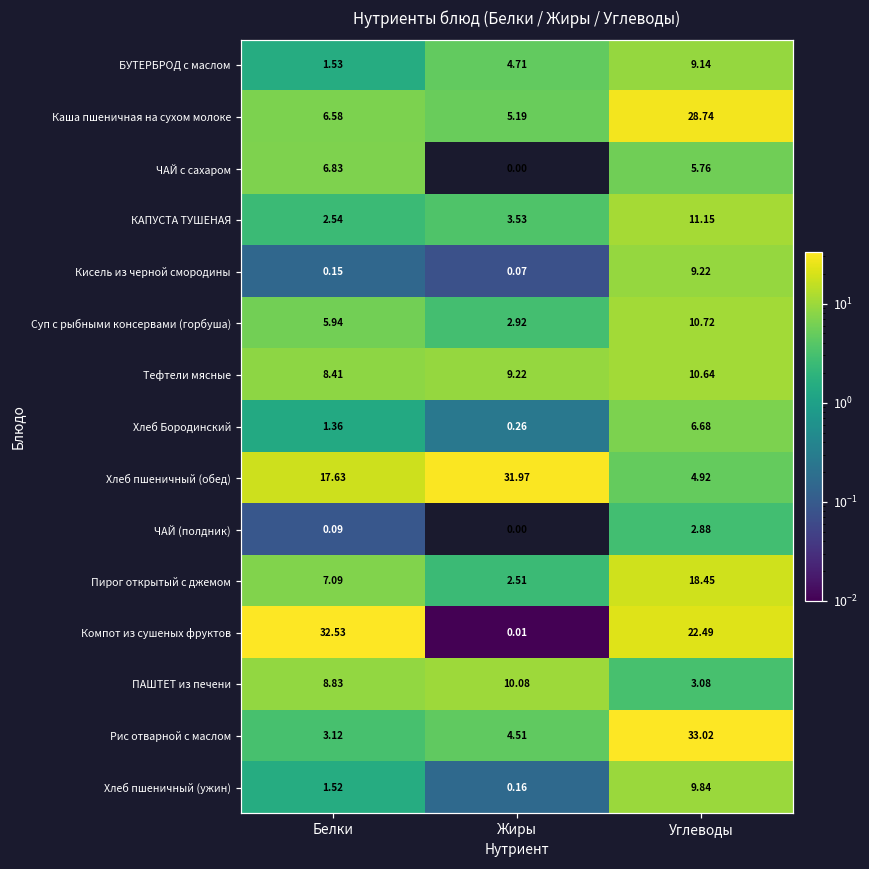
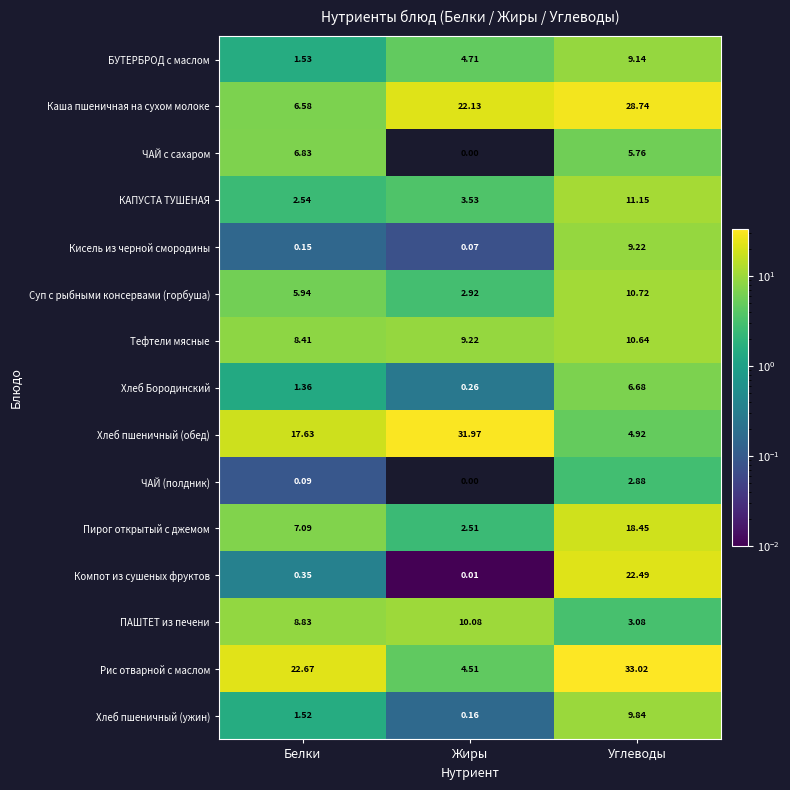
  {
    "БУТЕРБРОД с маслом": {
      "Белки": 1.53,
      "Жиры": 4.71,
      "Углеводы": 9.14
    },
    "Каша пшеничная на сухом молоке": {
      "Белки": 6.58,
-     "Жиры": 5.19,
+     "Жиры": 22.13,
      "Углеводы": 28.74
    },
    "ЧАЙ с сахаром": {
      "Белки": 6.83,
      "Углеводы": 5.76
    },
    "КАПУСТА ТУШЕНАЯ": {
      "Белки": 2.54,
      "Жиры": 3.53,
      "Углеводы": 11.15
    },
    "Кисель из черной смородины": {
      "Белки": 0.15,
      "Жиры": 0.07,
      "Углеводы": 9.22
    },
    "Суп с рыбными консервами (горбуша)": {
      "Белки": 5.94,
      "Жиры": 2.92,
      "Углеводы": 10.72
    },
    "Тефтели мясные": {
      "Белки": 8.41,
      "Жиры": 9.22,
      "Углеводы": 10.64
    },
    "Хлеб Бородинский": {
      "Белки": 1.36,
      "Жиры": 0.26,
      "Углеводы": 6.68
    },
    "Хлеб пшеничный (обед)": {
      "Белки": 17.63,
      "Жиры": 31.97,
      "Углеводы": 4.92
    },
    "ЧАЙ (полдник)": {
      "Белки": 0.09,
      "Углеводы": 2.88
    },
    "Пирог открытый с джемом": {
      "Белки": 7.09,
      "Жиры": 2.51,
      "Углеводы": 18.45
    },
    "Компот из сушеных фруктов": {
-     "Белки": 32.53,
+     "Белки": 0.35,
      "Жиры": 0.01,
      "Углеводы": 22.49
    },
    "ПАШТЕТ из печени": {
      "Белки": 8.83,
      "Жиры": 10.08,
      "Углеводы": 3.08
    },
    "Рис отварной с маслом": {
-     "Белки": 3.12,
+     "Белки": 22.67,
      "Жиры": 4.51,
      "Углеводы": 33.02
    },
    "Хлеб пшеничный (ужин)": {
      "Белки": 1.52,
      "Жиры": 0.16,
      "Углеводы": 9.84
    }
  }
